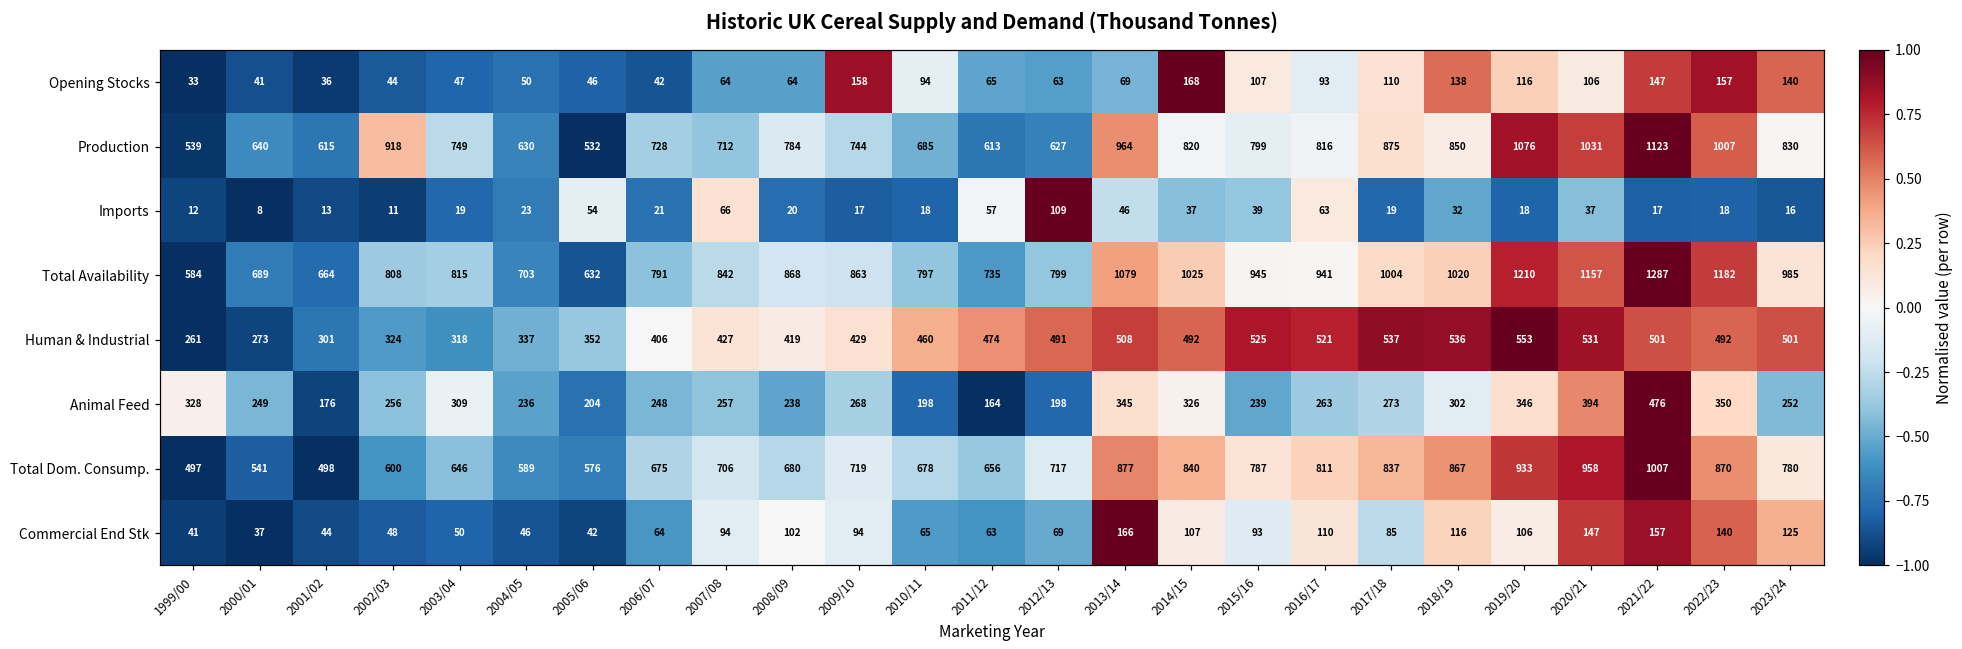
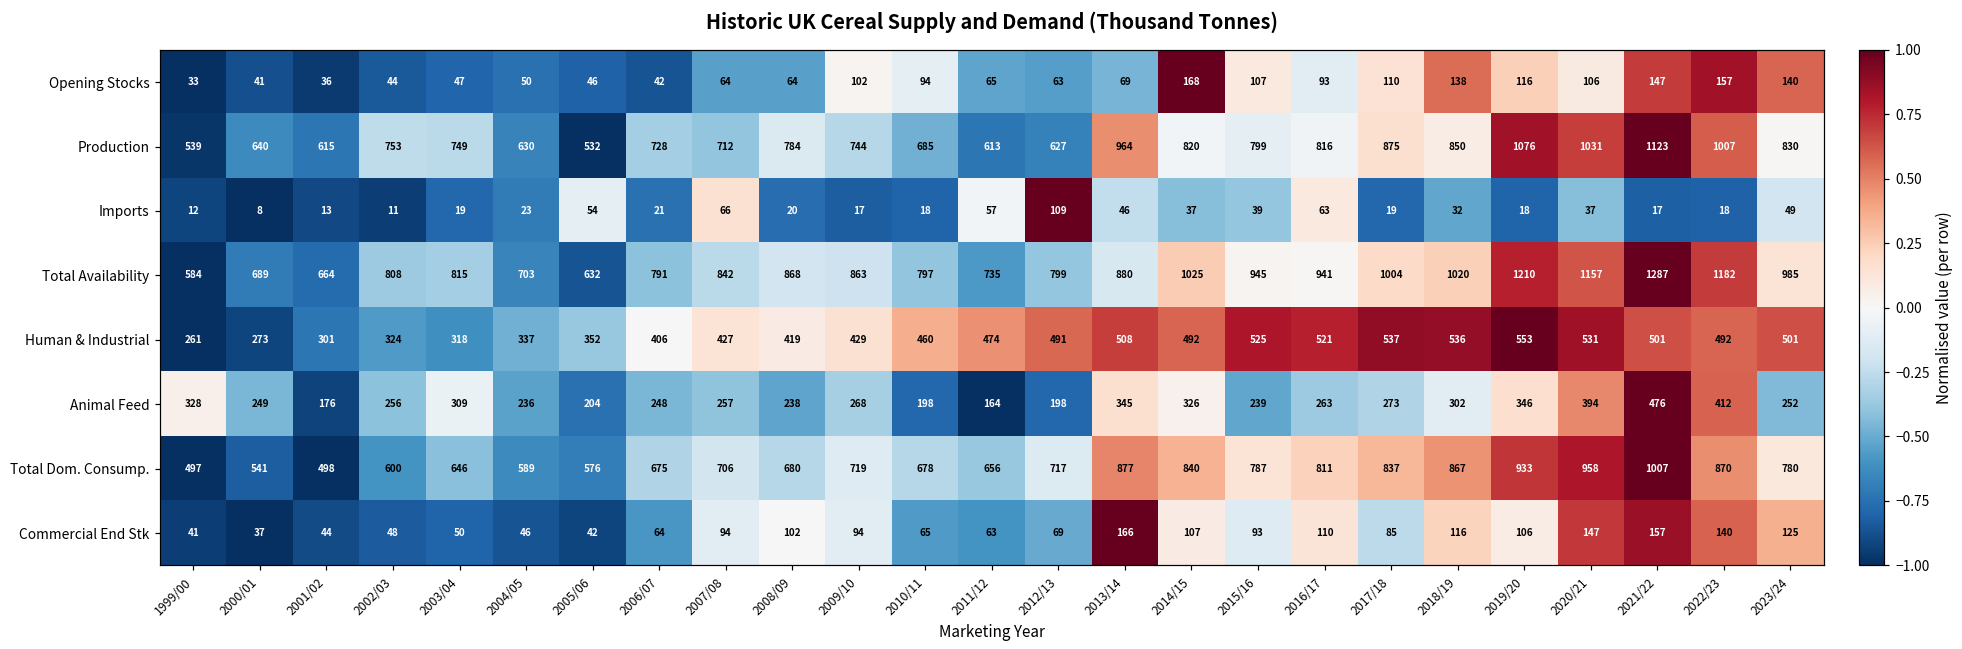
  {
    "Opening Stocks": {
      "1999/00": 33,
      "2000/01": 41,
      "2001/02": 36,
      "2002/03": 44,
      "2003/04": 47,
      "2004/05": 50,
      "2005/06": 46,
      "2006/07": 42,
      "2007/08": 64,
      "2008/09": 64,
-     "2009/10": 158,
+     "2009/10": 102,
      "2010/11": 94,
      "2011/12": 65,
      "2012/13": 63,
      "2013/14": 69,
      "2014/15": 168,
      "2015/16": 107,
      "2016/17": 93,
      "2017/18": 110,
      "2018/19": 138,
      "2019/20": 116,
      "2020/21": 106,
      "2021/22": 147,
      "2022/23": 157,
      "2023/24": 140
    },
    "Production": {
      "1999/00": 539,
      "2000/01": 640,
      "2001/02": 615,
-     "2002/03": 918,
+     "2002/03": 753,
      "2003/04": 749,
      "2004/05": 630,
      "2005/06": 532,
      "2006/07": 728,
      "2007/08": 712,
      "2008/09": 784,
      "2009/10": 744,
      "2010/11": 685,
      "2011/12": 613,
      "2012/13": 627,
      "2013/14": 964,
      "2014/15": 820,
      "2015/16": 799,
      "2016/17": 816,
      "2017/18": 875,
      "2018/19": 850,
      "2019/20": 1076,
      "2020/21": 1031,
      "2021/22": 1123,
      "2022/23": 1007,
      "2023/24": 830
    },
    "Imports": {
      "1999/00": 12,
      "2000/01": 8,
      "2001/02": 13,
      "2002/03": 11,
      "2003/04": 19,
      "2004/05": 23,
      "2005/06": 54,
      "2006/07": 21,
      "2007/08": 66,
      "2008/09": 20,
      "2009/10": 17,
      "2010/11": 18,
      "2011/12": 57,
      "2012/13": 109,
      "2013/14": 46,
      "2014/15": 37,
      "2015/16": 39,
      "2016/17": 63,
      "2017/18": 19,
      "2018/19": 32,
      "2019/20": 18,
      "2020/21": 37,
      "2021/22": 17,
      "2022/23": 18,
-     "2023/24": 16
+     "2023/24": 49
    },
    "Total Availability": {
      "1999/00": 584,
      "2000/01": 689,
      "2001/02": 664,
      "2002/03": 808,
      "2003/04": 815,
      "2004/05": 703,
      "2005/06": 632,
      "2006/07": 791,
      "2007/08": 842,
      "2008/09": 868,
      "2009/10": 863,
      "2010/11": 797,
      "2011/12": 735,
      "2012/13": 799,
-     "2013/14": 1079,
+     "2013/14": 880,
      "2014/15": 1025,
      "2015/16": 945,
      "2016/17": 941,
      "2017/18": 1004,
      "2018/19": 1020,
      "2019/20": 1210,
      "2020/21": 1157,
      "2021/22": 1287,
      "2022/23": 1182,
      "2023/24": 985
    },
    "Human & Industrial": {
      "1999/00": 261,
      "2000/01": 273,
      "2001/02": 301,
      "2002/03": 324,
      "2003/04": 318,
      "2004/05": 337,
      "2005/06": 352,
      "2006/07": 406,
      "2007/08": 427,
      "2008/09": 419,
      "2009/10": 429,
      "2010/11": 460,
      "2011/12": 474,
      "2012/13": 491,
      "2013/14": 508,
      "2014/15": 492,
      "2015/16": 525,
      "2016/17": 521,
      "2017/18": 537,
      "2018/19": 536,
      "2019/20": 553,
      "2020/21": 531,
      "2021/22": 501,
      "2022/23": 492,
      "2023/24": 501
    },
    "Animal Feed": {
      "1999/00": 328,
      "2000/01": 249,
      "2001/02": 176,
      "2002/03": 256,
      "2003/04": 309,
      "2004/05": 236,
      "2005/06": 204,
      "2006/07": 248,
      "2007/08": 257,
      "2008/09": 238,
      "2009/10": 268,
      "2010/11": 198,
      "2011/12": 164,
      "2012/13": 198,
      "2013/14": 345,
      "2014/15": 326,
      "2015/16": 239,
      "2016/17": 263,
      "2017/18": 273,
      "2018/19": 302,
      "2019/20": 346,
      "2020/21": 394,
      "2021/22": 476,
-     "2022/23": 350,
+     "2022/23": 412,
      "2023/24": 252
    },
    "Total Dom. Consump.": {
      "1999/00": 497,
      "2000/01": 541,
      "2001/02": 498,
      "2002/03": 600,
      "2003/04": 646,
      "2004/05": 589,
      "2005/06": 576,
      "2006/07": 675,
      "2007/08": 706,
      "2008/09": 680,
      "2009/10": 719,
      "2010/11": 678,
      "2011/12": 656,
      "2012/13": 717,
      "2013/14": 877,
      "2014/15": 840,
      "2015/16": 787,
      "2016/17": 811,
      "2017/18": 837,
      "2018/19": 867,
      "2019/20": 933,
      "2020/21": 958,
      "2021/22": 1007,
      "2022/23": 870,
      "2023/24": 780
    },
    "Commercial End Stk": {
      "1999/00": 41,
      "2000/01": 37,
      "2001/02": 44,
      "2002/03": 48,
      "2003/04": 50,
      "2004/05": 46,
      "2005/06": 42,
      "2006/07": 64,
      "2007/08": 94,
      "2008/09": 102,
      "2009/10": 94,
      "2010/11": 65,
      "2011/12": 63,
      "2012/13": 69,
      "2013/14": 166,
      "2014/15": 107,
      "2015/16": 93,
      "2016/17": 110,
      "2017/18": 85,
      "2018/19": 116,
      "2019/20": 106,
      "2020/21": 147,
      "2021/22": 157,
      "2022/23": 140,
      "2023/24": 125
    }
  }
